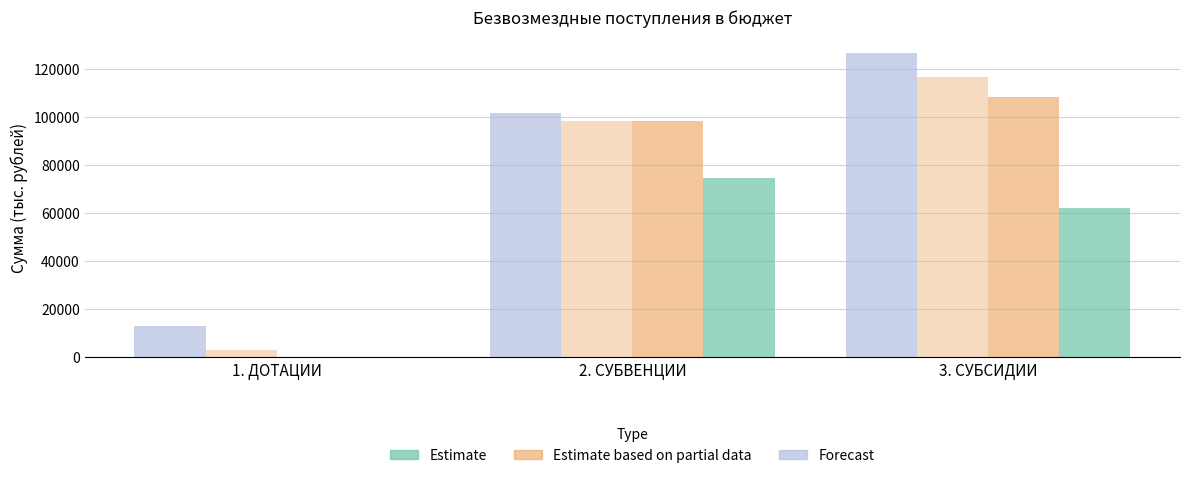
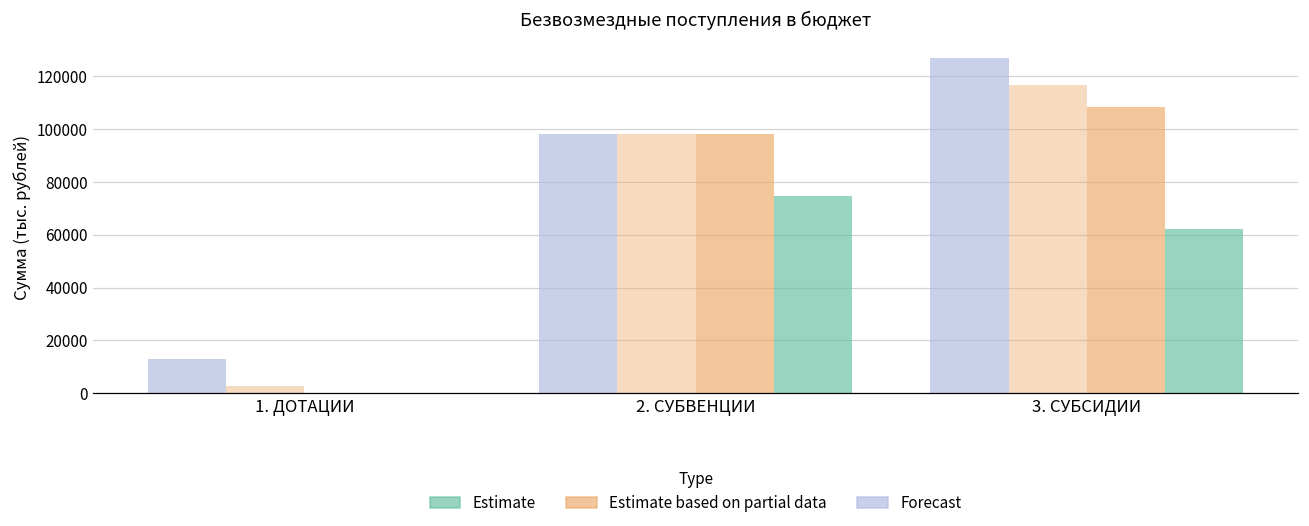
  {
    "Forecast": {
      "1. ДОТАЦИИ": 13000,
-     "2. СУБВЕНЦИИ": 102000,
+     "2. СУБВЕНЦИИ": 98000,
      "3. СУБСИДИИ": 127000
    },
    "Estimate": {
      "1. ДОТАЦИИ": 0,
      "2. СУБВЕНЦИИ": 75000,
      "3. СУБСИДИИ": 62000
    }
  }
